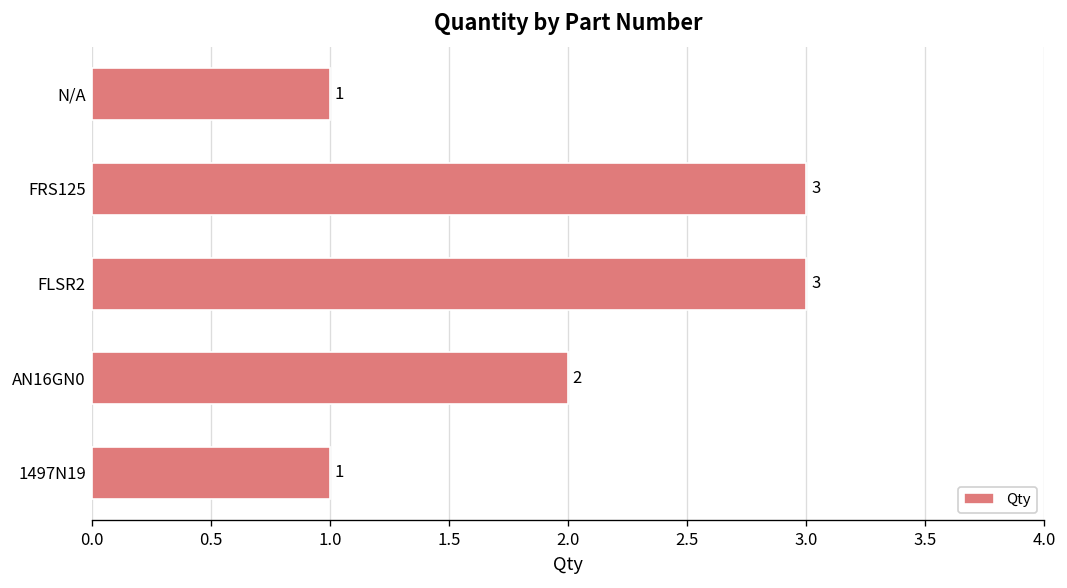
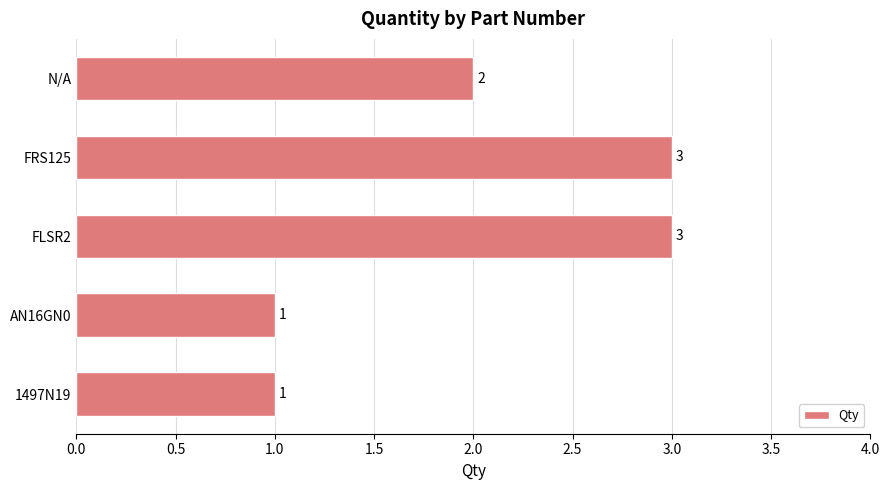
  {
-   "N/A": 1,
+   "N/A": 2,
    "FRS125": 3,
    "FLSR2": 3,
-   "AN16GN0": 2,
+   "AN16GN0": 1,
    "1497N19": 1
  }
